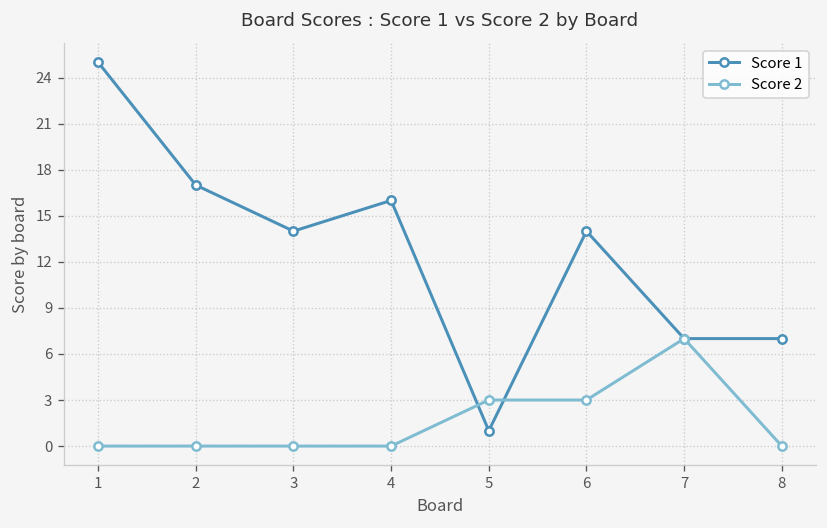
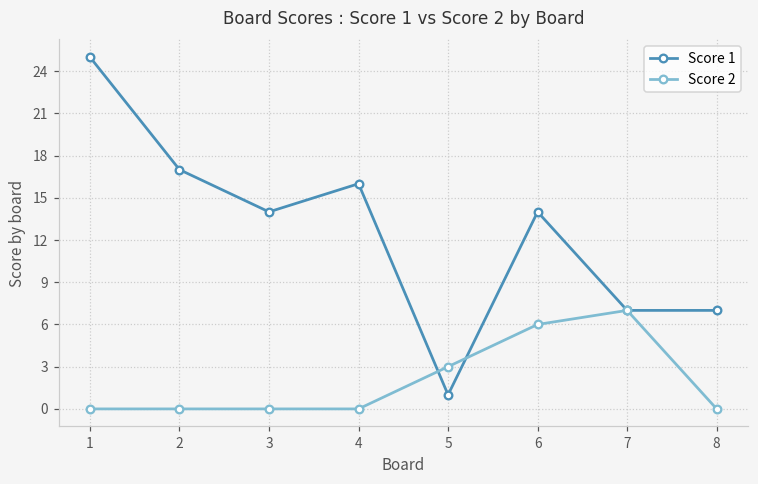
  {
    "Score 1": {
      "1": 25,
      "2": 17,
      "3": 14,
      "4": 16,
      "5": 1,
      "6": 14,
      "8": 7
    },
    "Score 2": {
      "1": 0,
      "2": 0,
      "3": 0,
      "4": 0,
      "5": 3,
-     "6": 3,
+     "6": 6,
      "8": 0
    }
  }
